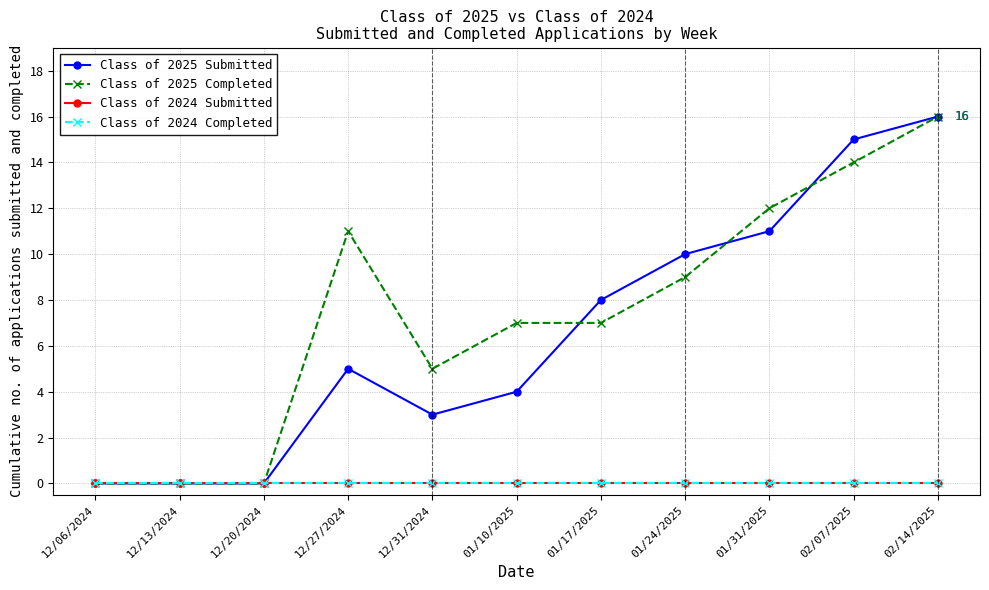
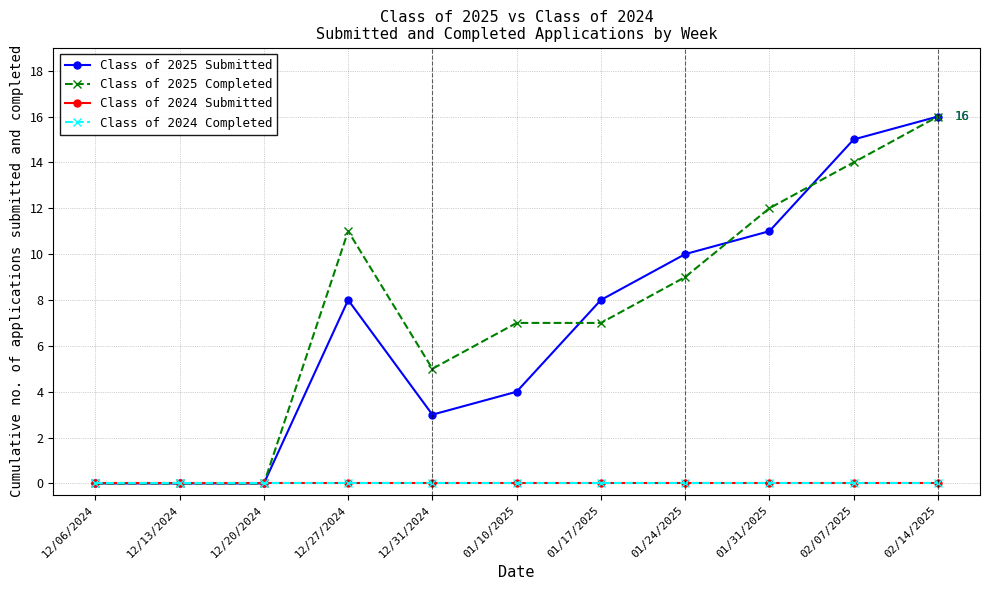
  {
    "Class of 2025 Submitted": {
-     "12/27/2024": 5,
+     "12/27/2024": 8,
      "12/31/2024": 3,
      "01/10/2025": 4,
      "01/17/2025": 8,
      "01/24/2025": 10,
      "01/31/2025": 11,
      "02/07/2025": 15
    },
    "Class of 2025 Completed": {
      "12/27/2024": 11,
      "12/31/2024": 5,
      "01/10/2025": 7,
      "01/17/2025": 7,
      "01/24/2025": 9,
      "01/31/2025": 12,
      "02/07/2025": 14
    },
    "Class of 2024 Completed": {
      "12/27/2024": 0,
      "12/31/2024": 0,
      "01/10/2025": 0,
      "01/17/2025": 0,
      "01/24/2025": 0,
      "01/31/2025": 0,
      "02/07/2025": 0,
      "02/14/2025": 0
    }
  }
